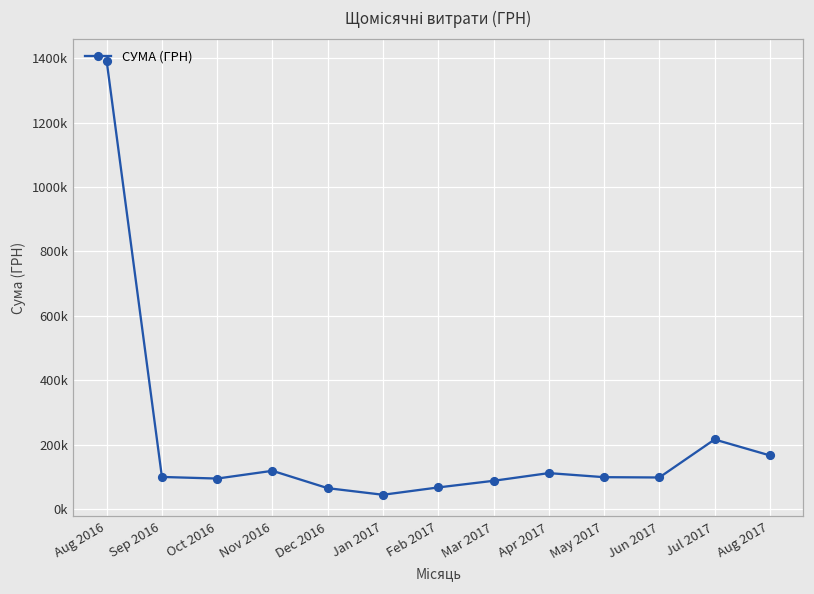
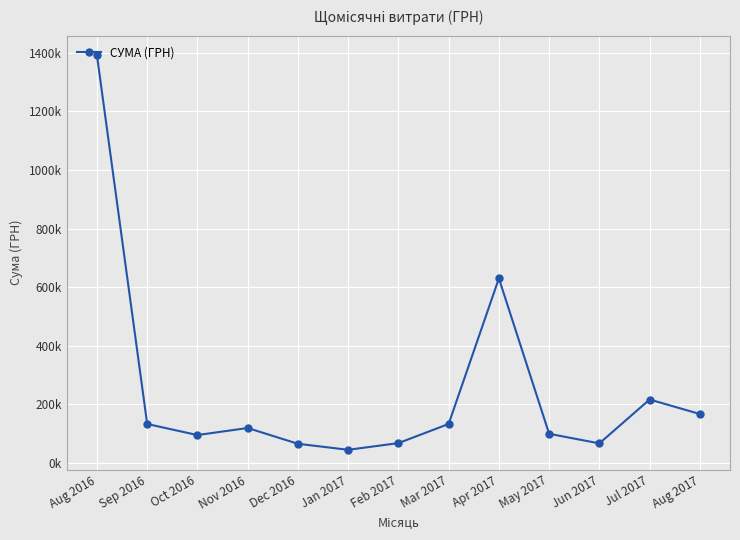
  {
    "Aug 2016": 1390000,
-   "Sep 2016": 100000,
+   "Sep 2016": 130000,
    "Oct 2016": 100000,
    "Nov 2016": 120000,
    "Dec 2016": 70000,
    "Jan 2017": 50000,
    "Feb 2017": 70000,
-   "Mar 2017": 90000,
-   "Apr 2017": 110000,
+   "Mar 2017": 130000,
+   "Apr 2017": 630000,
    "May 2017": 100000,
-   "Jun 2017": 100000,
+   "Jun 2017": 70000,
    "Jul 2017": 220000,
    "Aug 2017": 170000
  }
